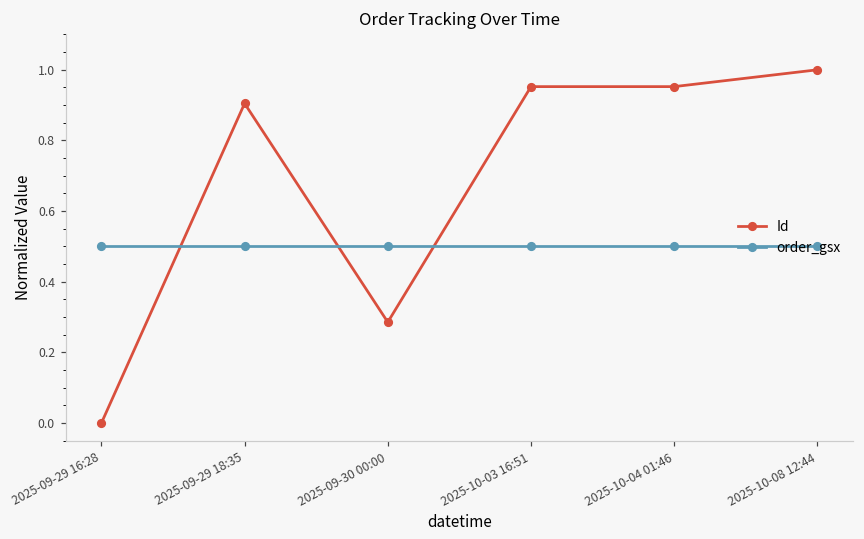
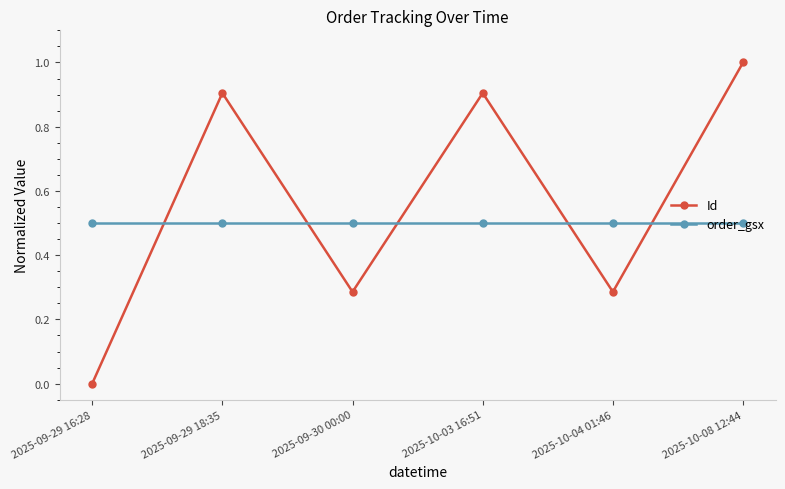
  {
    "Id": {
      "2025-09-29 16:28": 0.00,
      "2025-09-29 18:35": 0.90,
      "2025-09-30 00:00": 0.29,
-     "2025-10-03 16:51": 0.95,
-     "2025-10-04 01:46": 0.95,
+     "2025-10-03 16:51": 0.90,
+     "2025-10-04 01:46": 0.29,
      "2025-10-08 12:44": 1.00
    },
    "order_gsx": {
      "2025-09-29 16:28": 0.50,
      "2025-09-29 18:35": 0.50,
      "2025-09-30 00:00": 0.50,
      "2025-10-03 16:51": 0.50,
      "2025-10-04 01:46": 0.50,
      "2025-10-08 12:44": 0.50
    }
  }
